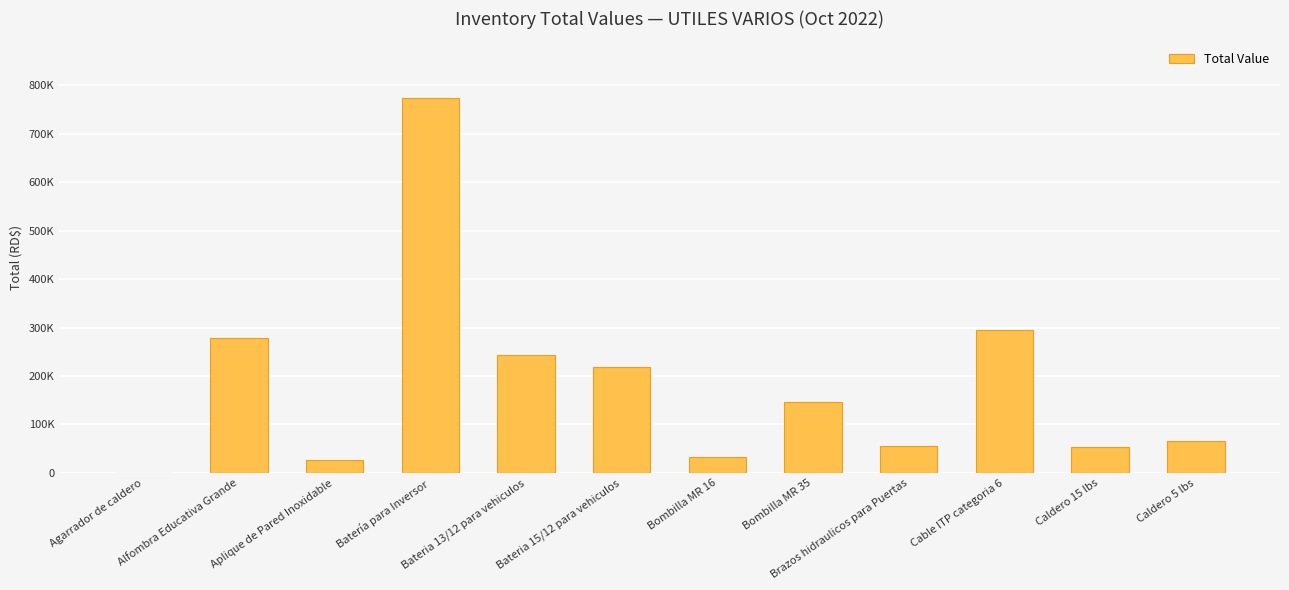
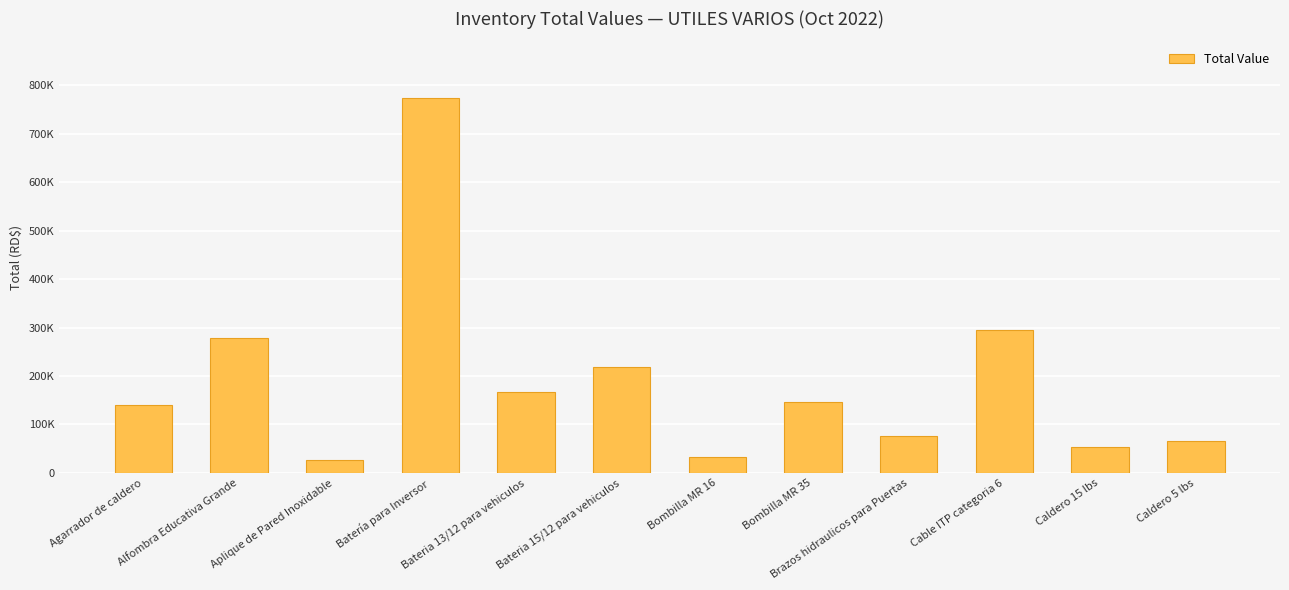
  {
-   "Agarrador de caldero": 0,
+   "Agarrador de caldero": 140000,
    "Alfombra Educativa Grande": 280000,
    "Aplique de Pared Inoxidable": 30000,
    "Batería para Inversor": 770000,
-   "Bateria 13/12 para vehiculos": 240000,
+   "Bateria 13/12 para vehiculos": 170000,
    "Bateria 15/12 para vehiculos": 220000,
    "Bombilla MR 16": 30000,
    "Bombilla MR 35": 150000,
-   "Brazos hidraulicos para Puertas": 60000,
+   "Brazos hidraulicos para Puertas": 80000,
    "Cable ITP categoria 6": 300000,
    "Caldero 15 lbs": 50000,
    "Caldero 5 lbs": 70000
  }
